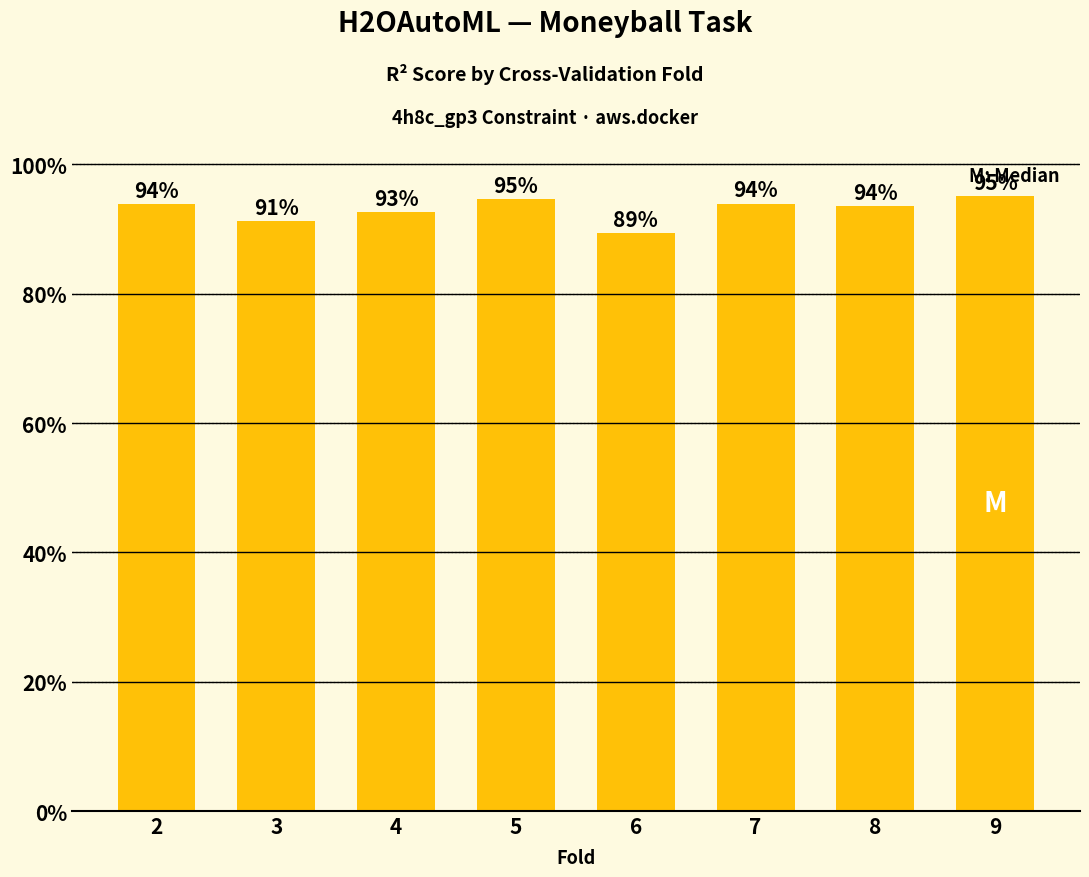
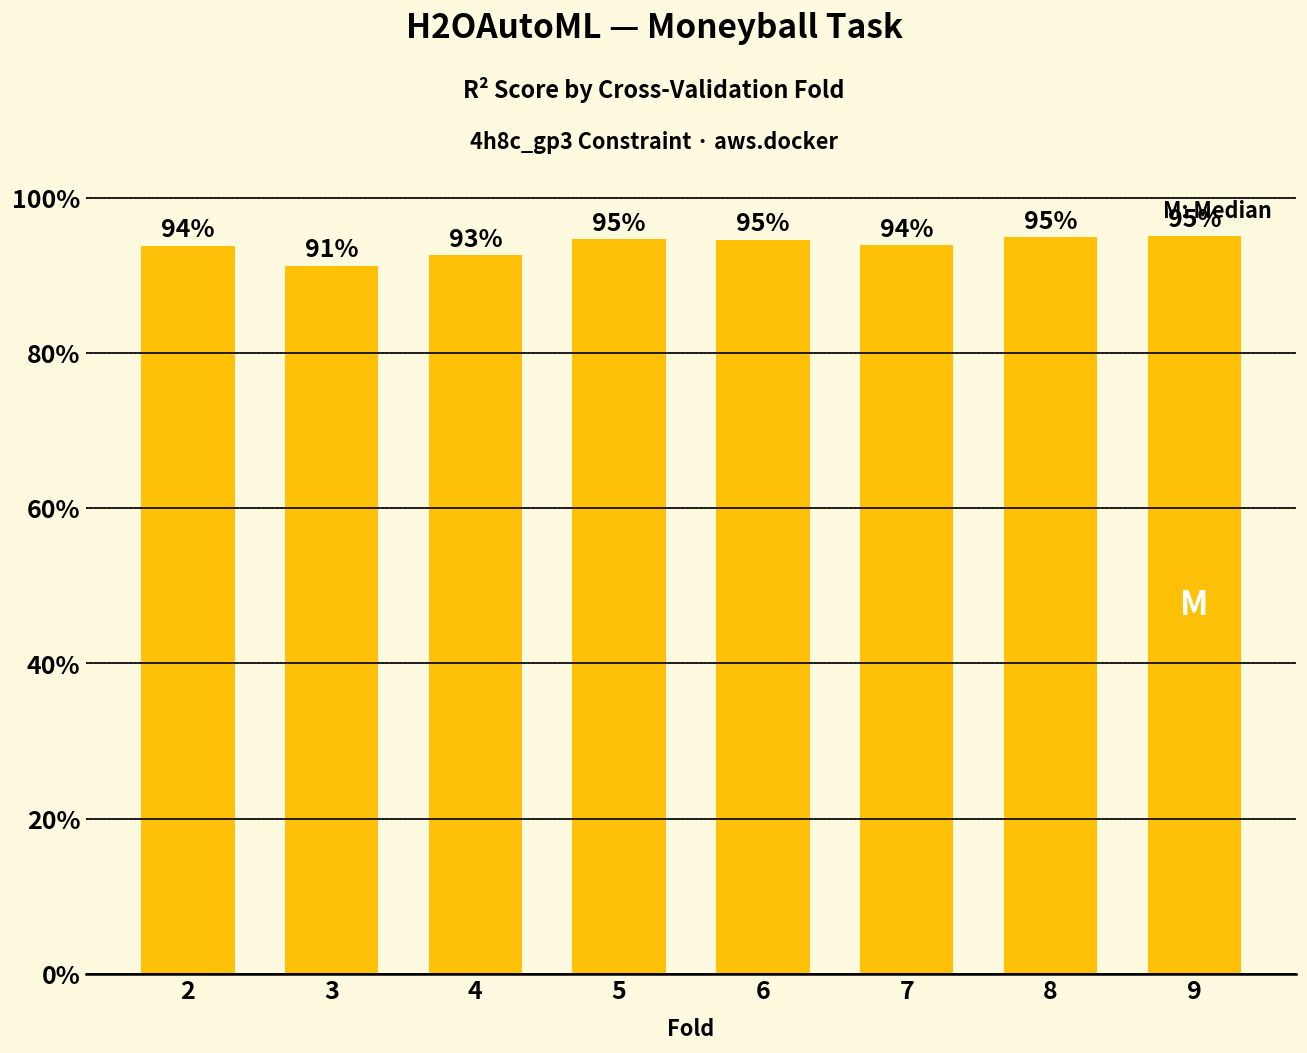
  {
    "2": "94%",
    "3": "91%",
    "4": "93%",
    "5": "95%",
-   "6": "89%",
+   "6": "95%",
    "7": "94%",
-   "8": "94%"
+   "8": "95%"
  }
